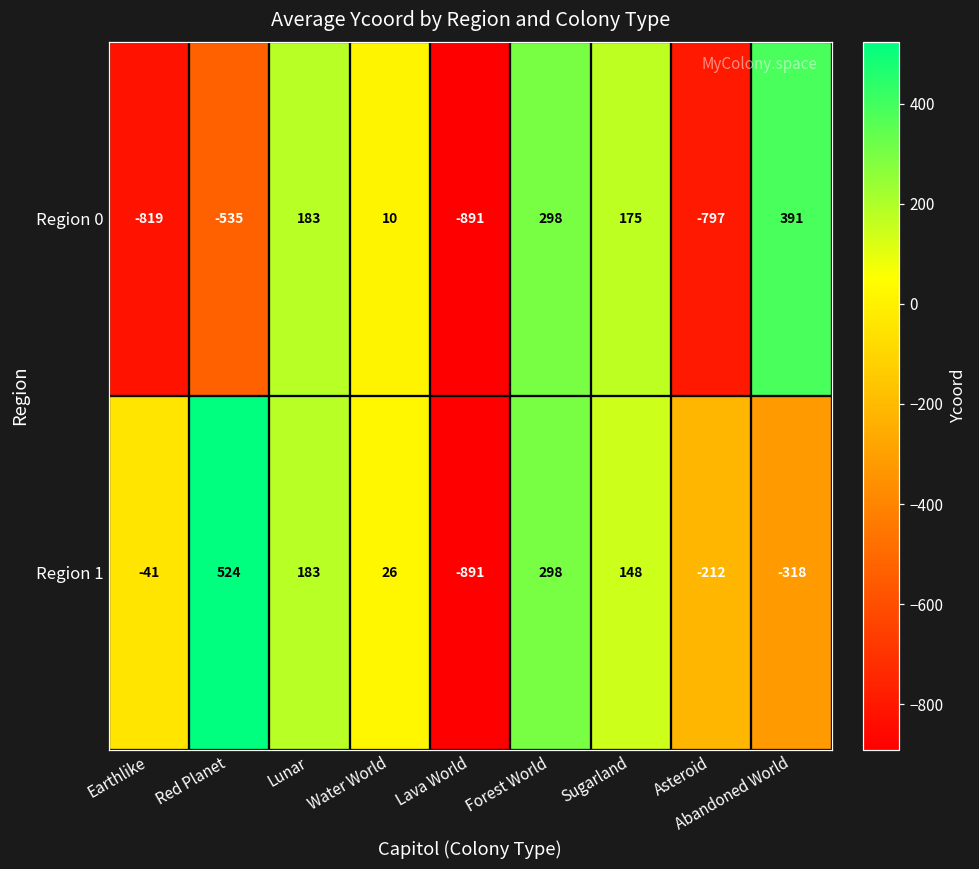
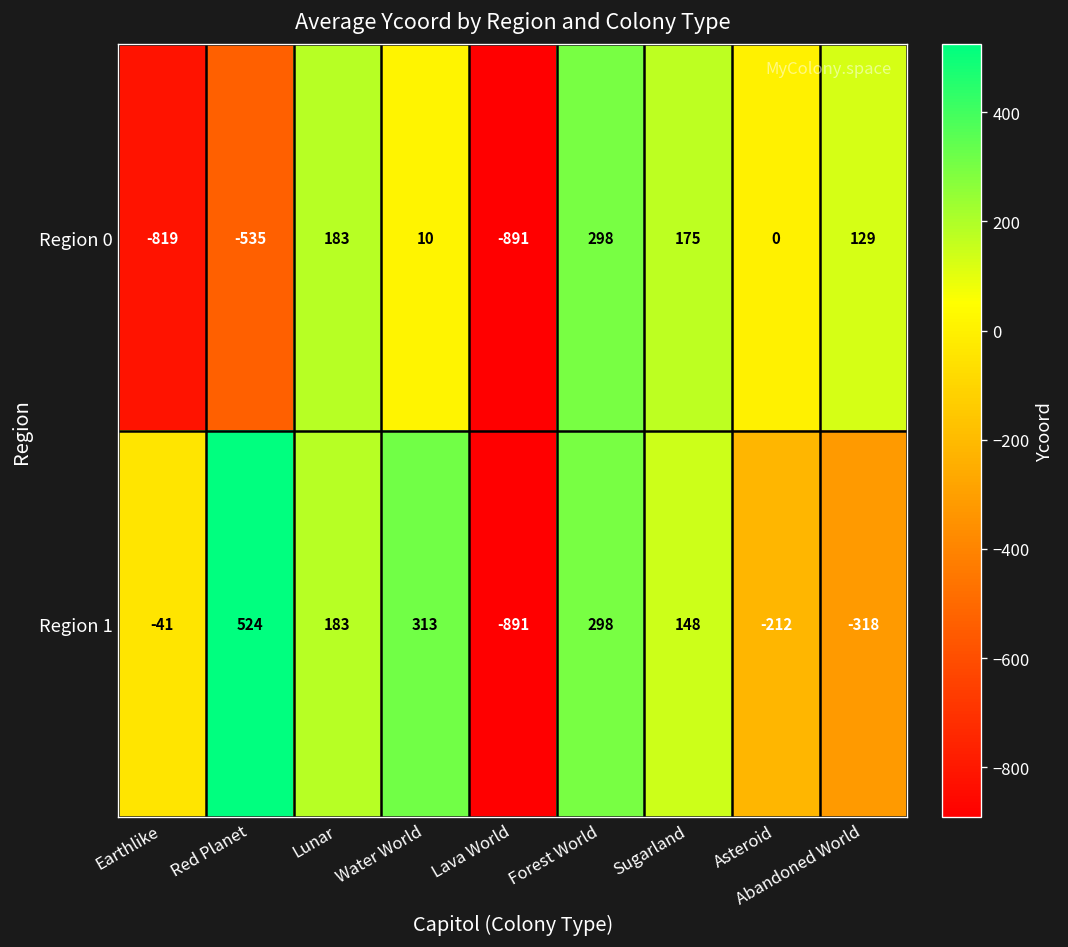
  {
    "Region 0": {
      "Earthlike": -819,
      "Red Planet": -535,
      "Lunar": 183,
      "Water World": 10,
      "Lava World": -891,
      "Forest World": 298,
      "Sugarland": 175,
-     "Asteroid": -797,
-     "Abandoned World": 391
+     "Asteroid": 0,
+     "Abandoned World": 129
    },
    "Region 1": {
      "Earthlike": -41,
      "Red Planet": 524,
      "Lunar": 183,
-     "Water World": 26,
+     "Water World": 313,
      "Lava World": -891,
      "Forest World": 298,
      "Sugarland": 148,
      "Asteroid": -212,
      "Abandoned World": -318
    }
  }
